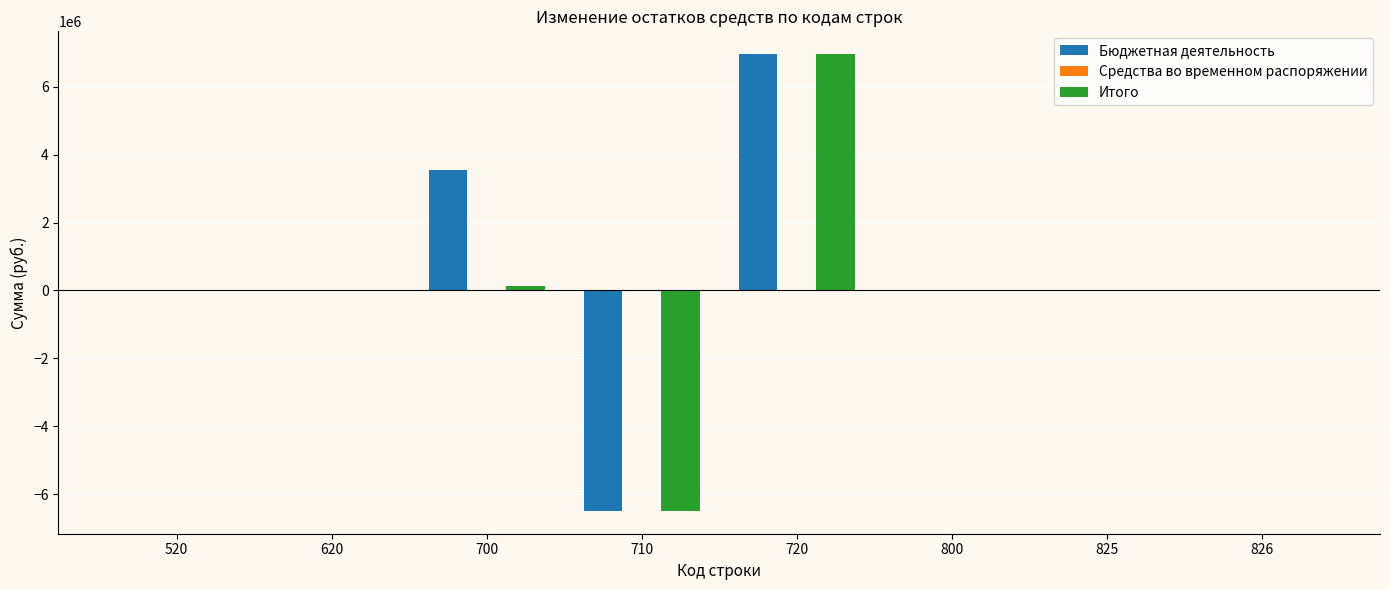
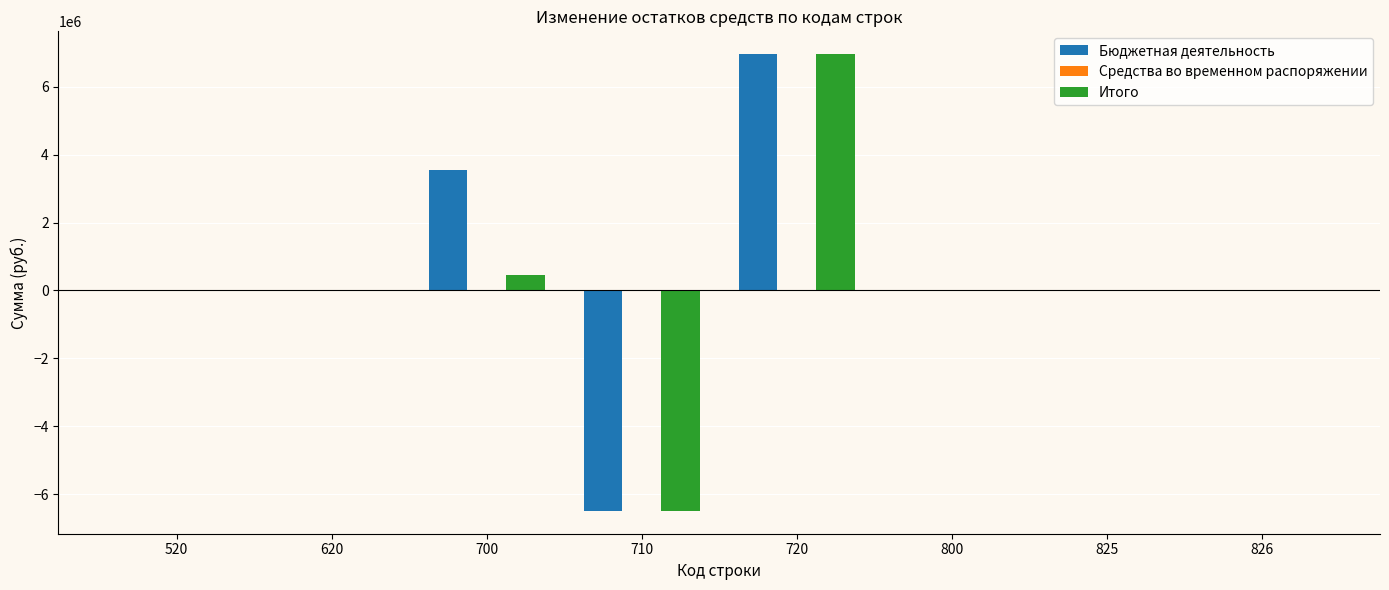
  {
    "Бюджетная деятельность": {
      "520": 0,
      "620": 0,
      "700": 3500000,
      "710": -6500000,
      "720": 7000000,
      "800": 0,
      "825": 0,
      "826": 0
    },
    "Средства во временном распоряжении": {
      "520": 0,
      "620": 0,
      "700": 0,
      "710": 0,
      "720": 0,
      "800": 0,
      "825": 0,
      "826": 0
    },
    "Итого": {
      "520": 0,
      "620": 0,
-     "700": 100000,
+     "700": 500000,
      "710": -6500000,
      "720": 7000000,
      "800": 0,
      "825": 0,
      "826": 0
    }
  }
